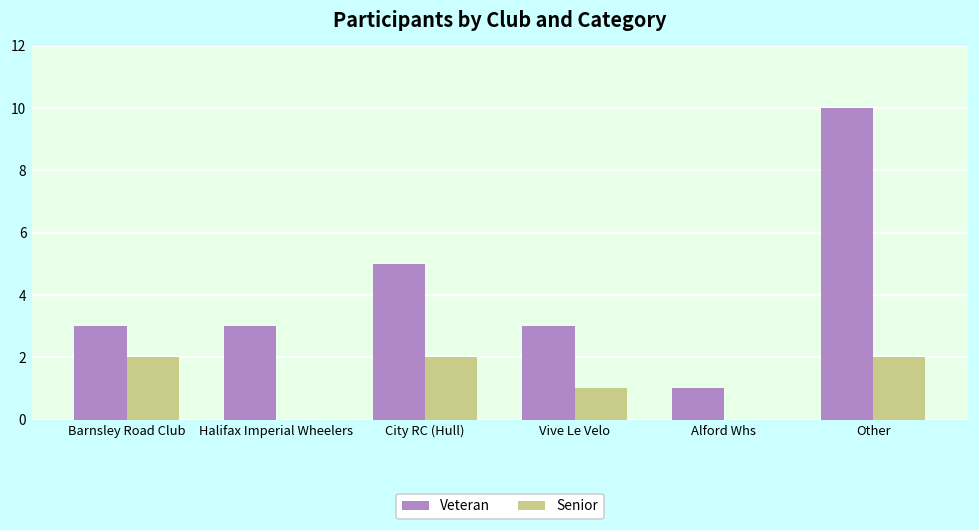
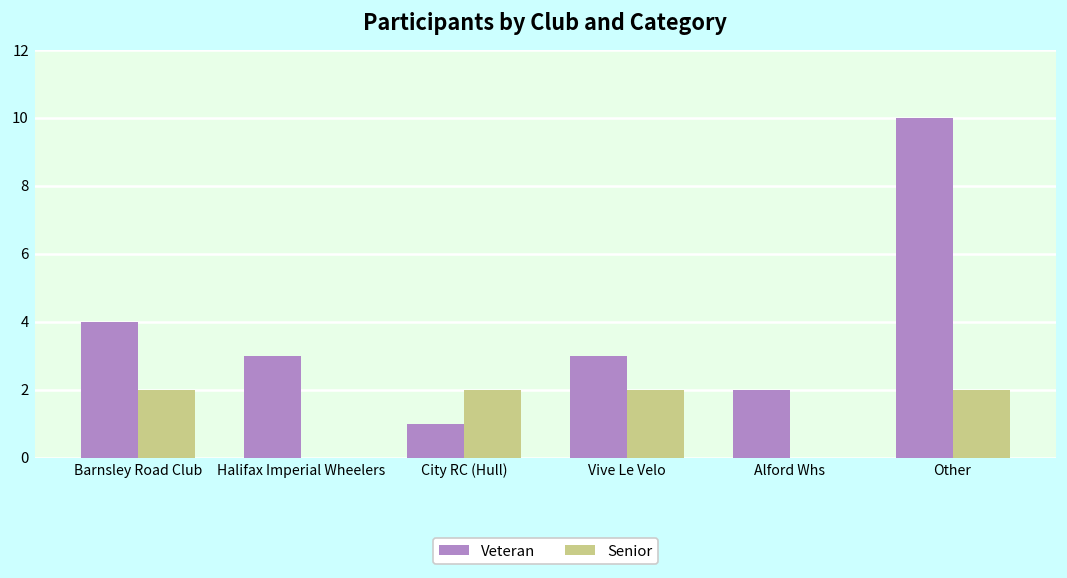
  {
    "Veteran": {
-     "Barnsley Road Club": 3,
+     "Barnsley Road Club": 4,
      "Halifax Imperial Wheelers": 3,
-     "City RC (Hull)": 5,
+     "City RC (Hull)": 1,
      "Vive Le Velo": 3,
-     "Alford Whs": 1,
+     "Alford Whs": 2,
      "Other": 10
    },
    "Senior": {
      "Barnsley Road Club": 2,
      "Halifax Imperial Wheelers": 0,
      "City RC (Hull)": 2,
-     "Vive Le Velo": 1,
+     "Vive Le Velo": 2,
      "Alford Whs": 0,
      "Other": 2
    }
  }
